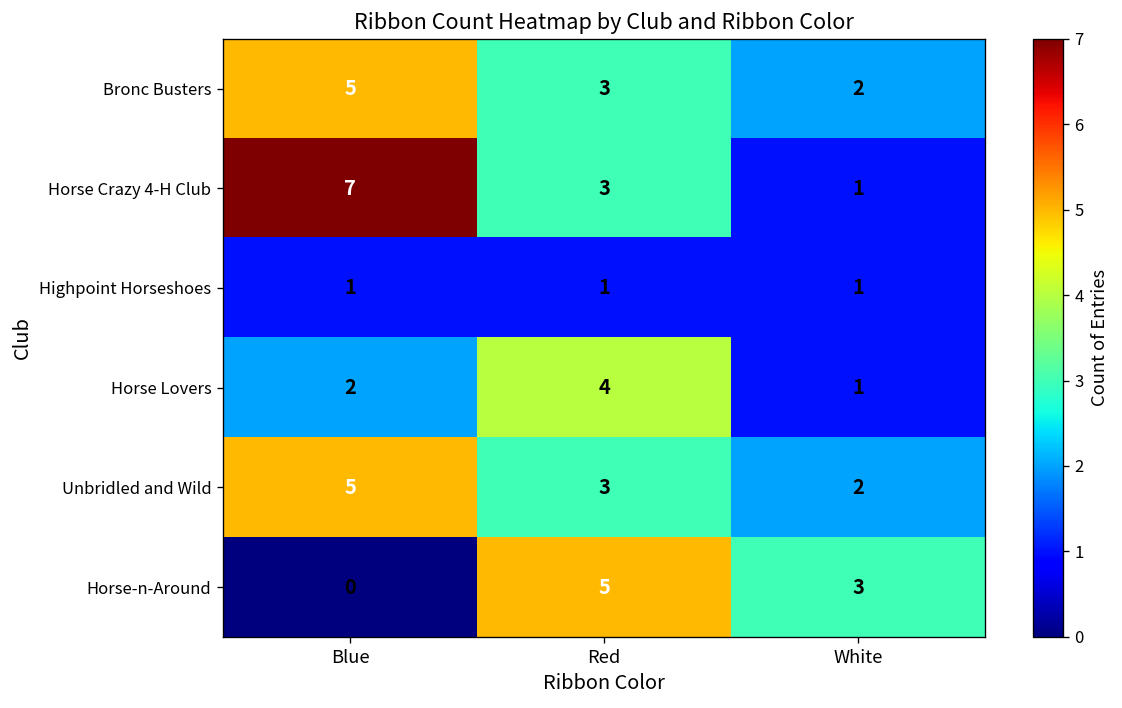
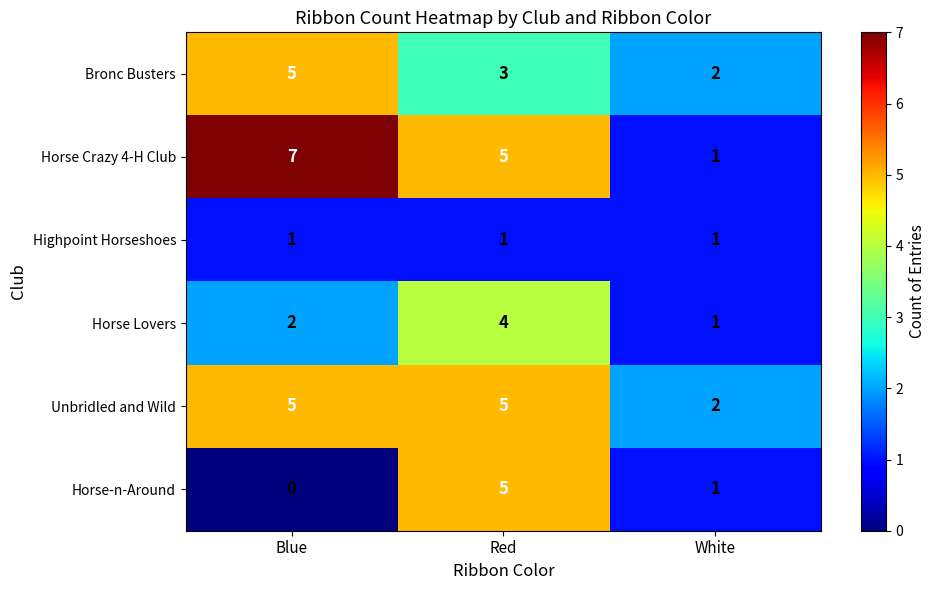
  {
    "Bronc Busters": {
      "Blue": 5,
      "Red": 3,
      "White": 2
    },
    "Horse Crazy 4-H Club": {
      "Blue": 7,
-     "Red": 3,
+     "Red": 5,
      "White": 1
    },
    "Highpoint Horseshoes": {
      "Blue": 1,
      "Red": 1,
      "White": 1
    },
    "Horse Lovers": {
      "Blue": 2,
      "Red": 4,
      "White": 1
    },
    "Unbridled and Wild": {
      "Blue": 5,
-     "Red": 3,
+     "Red": 5,
      "White": 2
    },
    "Horse-n-Around": {
      "Blue": 0,
      "Red": 5,
-     "White": 3
+     "White": 1
    }
  }
